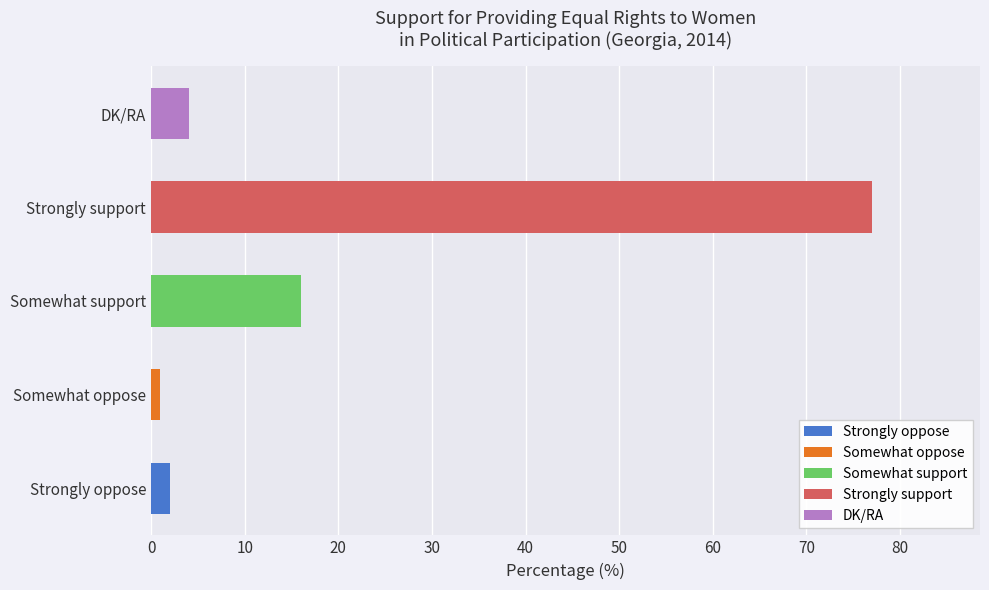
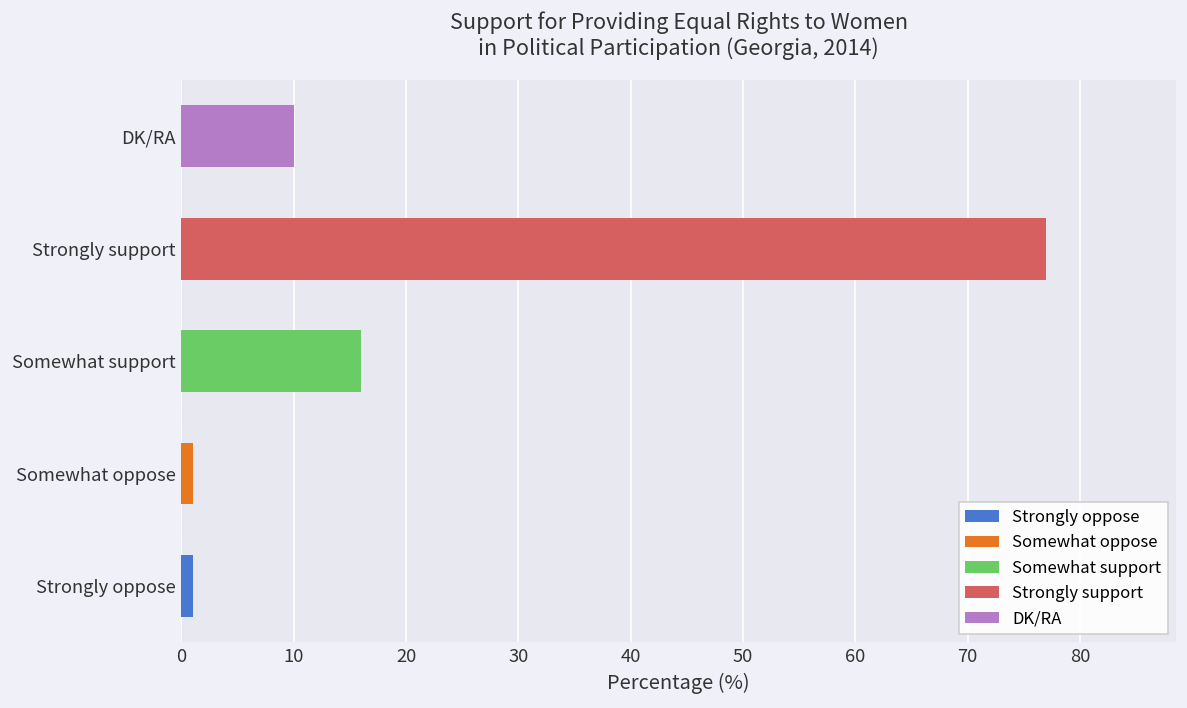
  {
-   "DK/RA": 4,
+   "DK/RA": 10,
    "Strongly support": 77,
    "Somewhat support": 16,
    "Somewhat oppose": 1,
-   "Strongly oppose": 2
+   "Strongly oppose": 1
  }
